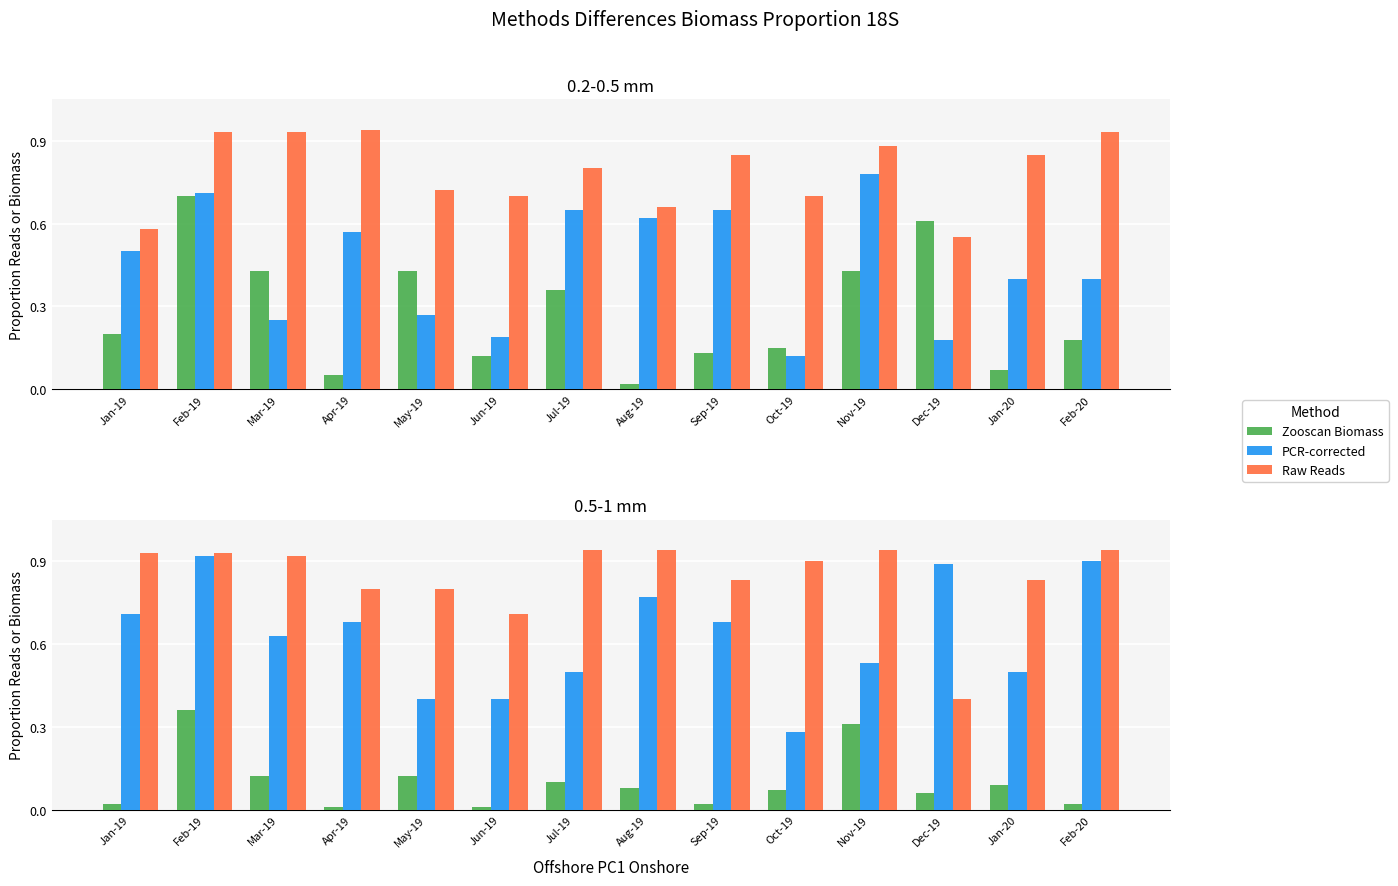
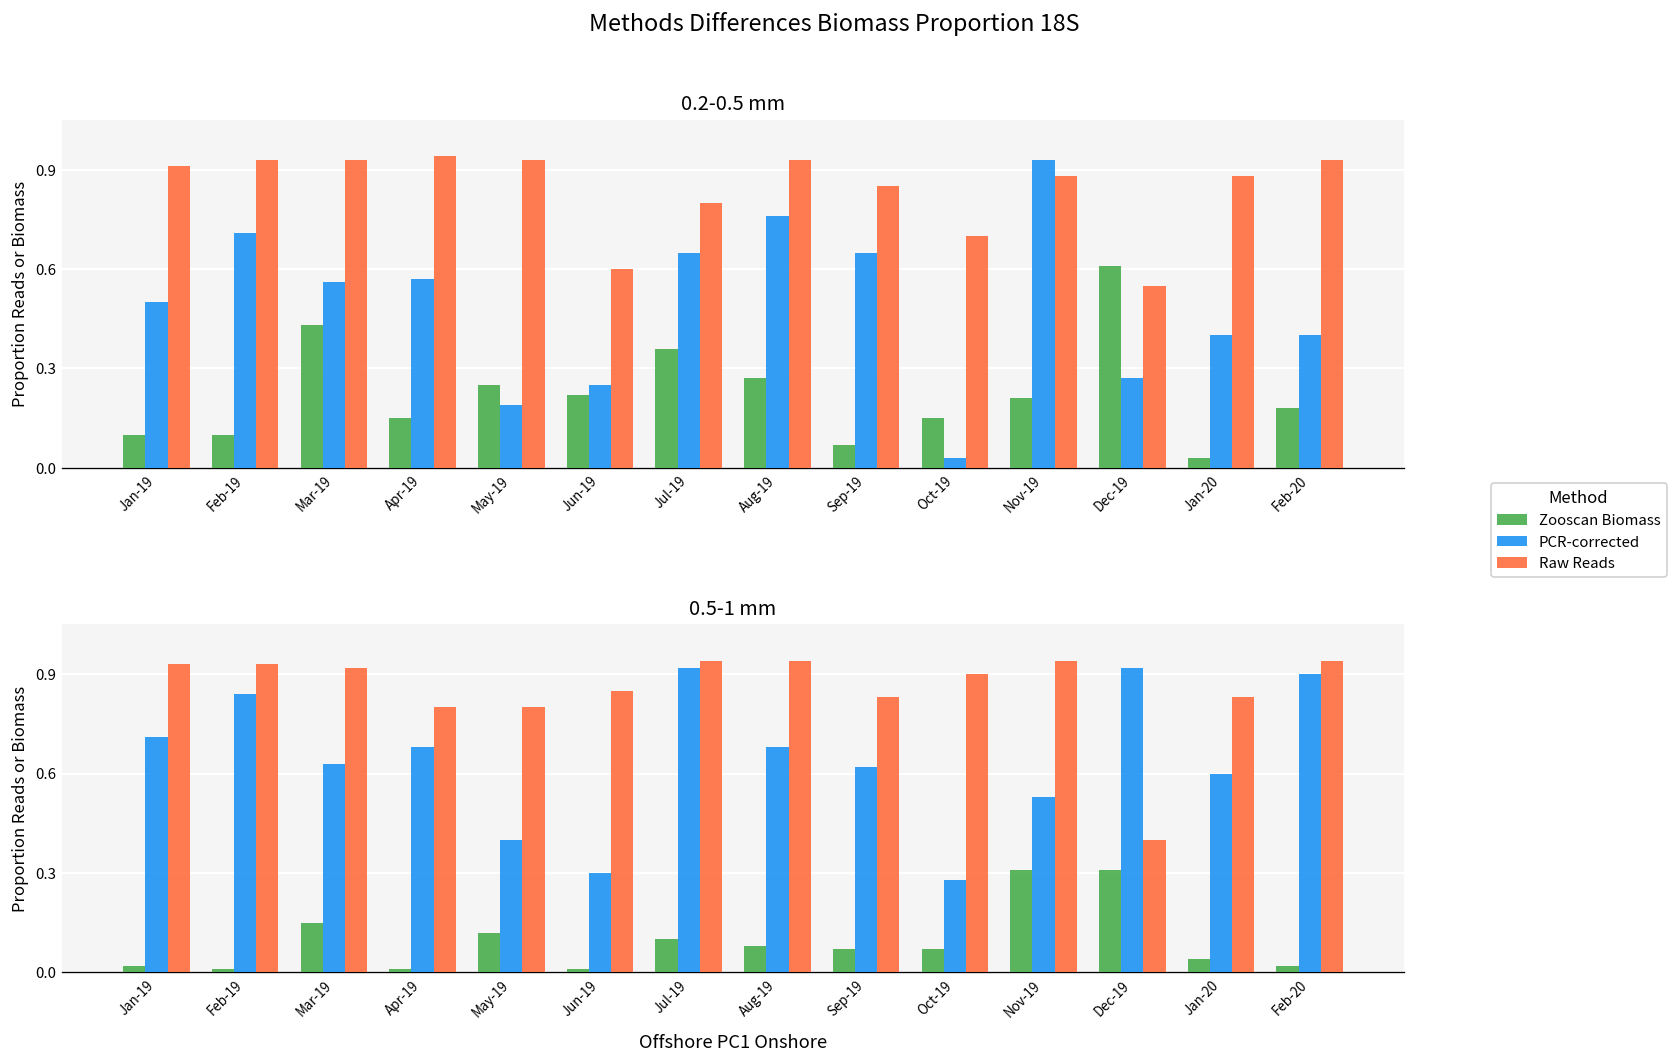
  {
    "0.2-0.5 mm": {
      "Zooscan Biomass": {
-       "Jan-19": 0.2,
-       "Feb-19": 0.7,
+       "Jan-19": 0.1,
+       "Feb-19": 0.1,
        "Mar-19": 0.43,
-       "Apr-19": 0.05,
-       "May-19": 0.43,
-       "Jun-19": 0.12,
+       "Apr-19": 0.15,
+       "May-19": 0.25,
+       "Jun-19": 0.22,
        "Jul-19": 0.36,
-       "Aug-19": 0.02,
-       "Sep-19": 0.13,
+       "Aug-19": 0.27,
+       "Sep-19": 0.07,
        "Oct-19": 0.15,
-       "Nov-19": 0.43,
+       "Nov-19": 0.21,
        "Dec-19": 0.61,
-       "Jan-20": 0.07,
+       "Jan-20": 0.03,
        "Feb-20": 0.18
      },
      "PCR-corrected": {
        "Jan-19": 0.50,
        "Feb-19": 0.71,
-       "Mar-19": 0.25,
+       "Mar-19": 0.56,
        "Apr-19": 0.57,
-       "May-19": 0.27,
-       "Jun-19": 0.19,
+       "May-19": 0.19,
+       "Jun-19": 0.25,
        "Jul-19": 0.65,
-       "Aug-19": 0.62,
+       "Aug-19": 0.76,
        "Sep-19": 0.65,
-       "Oct-19": 0.12,
-       "Nov-19": 0.78,
-       "Dec-19": 0.18,
+       "Oct-19": 0.03,
+       "Nov-19": 0.93,
+       "Dec-19": 0.27,
        "Jan-20": 0.40,
        "Feb-20": 0.40
      },
      "Raw Reads": {
-       "Jan-19": 0.58,
+       "Jan-19": 0.91,
        "Feb-19": 0.93,
        "Mar-19": 0.93,
        "Apr-19": 0.94,
-       "May-19": 0.72,
-       "Jun-19": 0.7,
+       "May-19": 0.93,
+       "Jun-19": 0.6,
        "Jul-19": 0.80,
-       "Aug-19": 0.66,
+       "Aug-19": 0.93,
        "Sep-19": 0.85,
        "Oct-19": 0.70,
        "Nov-19": 0.88,
        "Dec-19": 0.55,
-       "Jan-20": 0.85,
+       "Jan-20": 0.88,
        "Feb-20": 0.93
      }
    },
    "0.5-1 mm": {
      "Zooscan Biomass": {
        "Jan-19": 0.02,
-       "Feb-19": 0.36,
-       "Mar-19": 0.12,
+       "Feb-19": 0.01,
+       "Mar-19": 0.15,
        "Apr-19": 0.01,
        "May-19": 0.12,
        "Jun-19": 0.01,
        "Jul-19": 0.10,
        "Aug-19": 0.08,
-       "Sep-19": 0.02,
+       "Sep-19": 0.07,
        "Oct-19": 0.07,
        "Nov-19": 0.31,
-       "Dec-19": 0.06,
-       "Jan-20": 0.09,
+       "Dec-19": 0.31,
+       "Jan-20": 0.04,
        "Feb-20": 0.02
      },
      "PCR-corrected": {
        "Jan-19": 0.71,
-       "Feb-19": 0.92,
+       "Feb-19": 0.84,
        "Mar-19": 0.63,
        "Apr-19": 0.68,
        "May-19": 0.40,
-       "Jun-19": 0.4,
-       "Jul-19": 0.50,
-       "Aug-19": 0.77,
-       "Sep-19": 0.68,
+       "Jun-19": 0.3,
+       "Jul-19": 0.92,
+       "Aug-19": 0.68,
+       "Sep-19": 0.62,
        "Oct-19": 0.28,
        "Nov-19": 0.53,
-       "Dec-19": 0.89,
-       "Jan-20": 0.5,
+       "Dec-19": 0.92,
+       "Jan-20": 0.6,
        "Feb-20": 0.90
      },
      "Raw Reads": {
        "Jan-19": 0.93,
        "Feb-19": 0.93,
        "Mar-19": 0.92,
        "Apr-19": 0.80,
        "May-19": 0.80,
-       "Jun-19": 0.71,
+       "Jun-19": 0.85,
        "Jul-19": 0.94,
        "Aug-19": 0.94,
        "Sep-19": 0.83,
        "Oct-19": 0.90,
        "Nov-19": 0.94,
        "Dec-19": 0.40,
        "Jan-20": 0.83,
        "Feb-20": 0.94
      }
    }
  }
